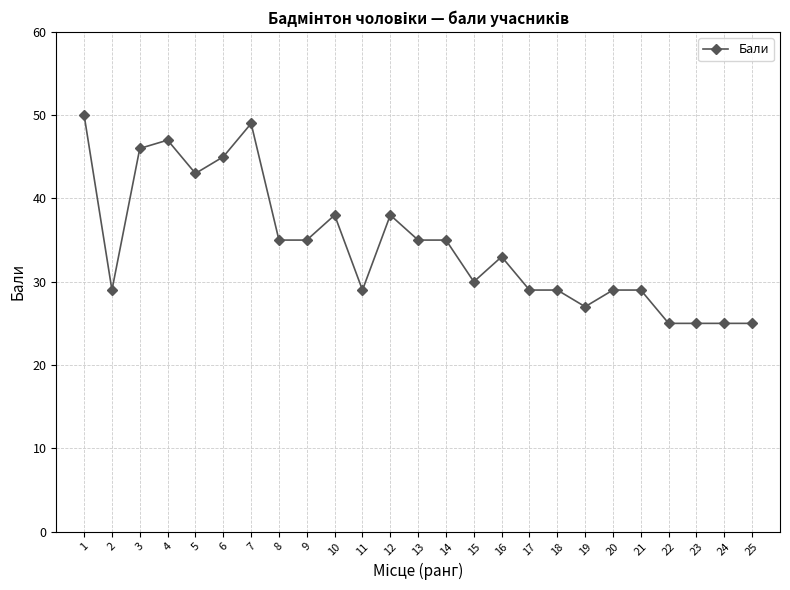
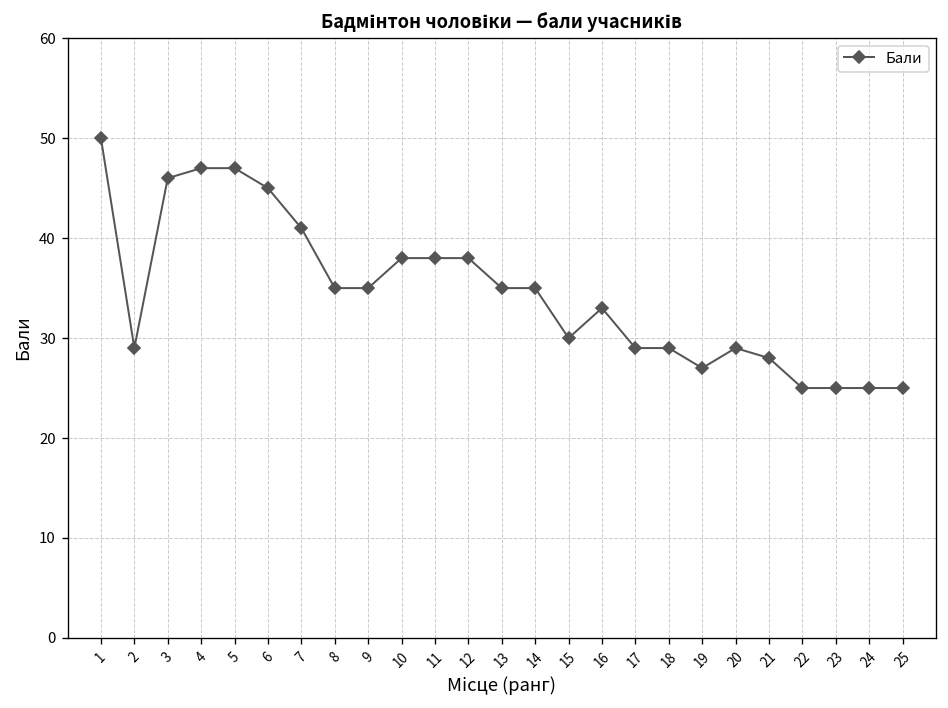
  {
    "1": 50,
    "2": 29,
    "3": 46,
    "4": 47,
-   "5": 43,
+   "5": 47,
    "6": 45,
-   "7": 49,
+   "7": 41,
    "8": 35,
    "9": 35,
    "10": 38,
-   "11": 29,
+   "11": 38,
    "12": 38,
    "13": 35,
    "14": 35,
    "15": 30,
    "16": 33,
    "17": 29,
    "18": 29,
    "19": 27,
    "20": 29,
-   "21": 29,
+   "21": 28,
    "22": 25,
    "23": 25,
    "24": 25,
    "25": 25
  }
